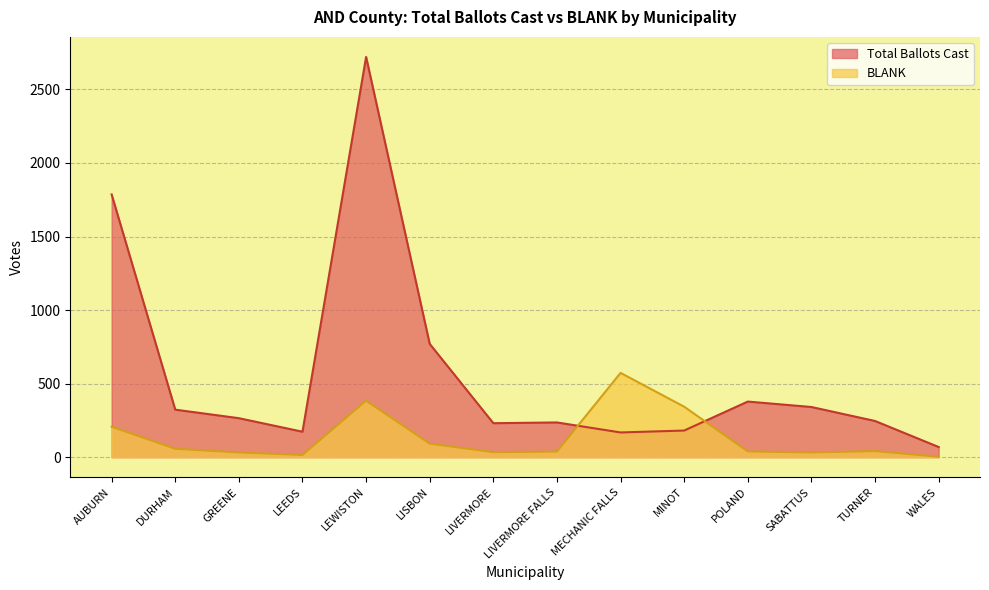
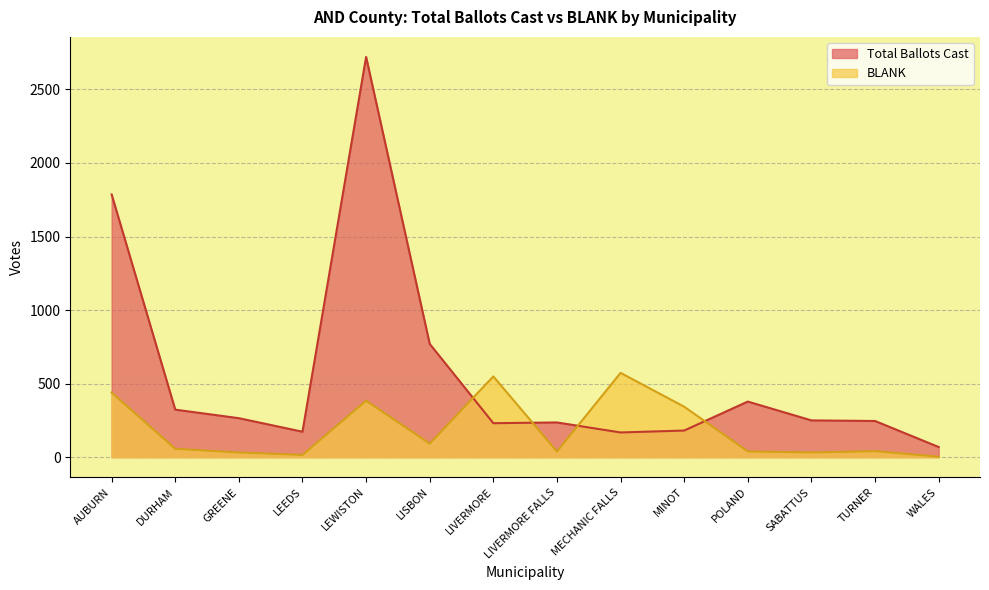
  {
    "Total Ballots Cast": {
      "AUBURN": 1790,
      "DURHAM": 320,
      "GREENE": 270,
      "LEEDS": 170,
      "LEWISTON": 2720,
      "LISBON": 770,
      "LIVERMORE": 230,
      "LIVERMORE FALLS": 240,
      "MECHANIC FALLS": 170,
      "MINOT": 180,
      "POLAND": 380,
-     "SABATTUS": 340,
+     "SABATTUS": 250,
      "TURNER": 250,
      "WALES": 70
    },
    "BLANK": {
-     "AUBURN": 210,
+     "AUBURN": 440,
      "DURHAM": 60,
      "GREENE": 30,
      "LEEDS": 20,
      "LEWISTON": 380,
      "LISBON": 90,
-     "LIVERMORE": 30,
+     "LIVERMORE": 550,
      "LIVERMORE FALLS": 40,
      "MECHANIC FALLS": 570,
      "MINOT": 340,
      "POLAND": 40,
      "SABATTUS": 30,
      "TURNER": 40,
      "WALES": 0
    }
  }
